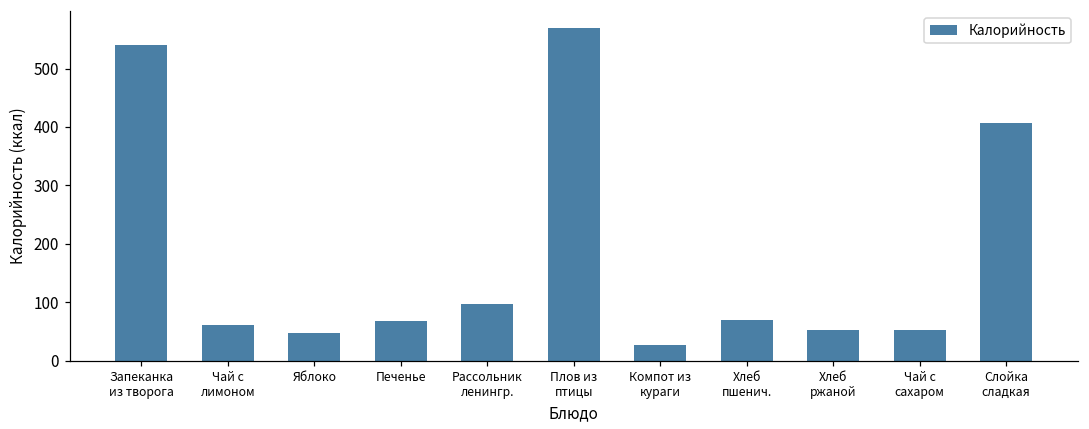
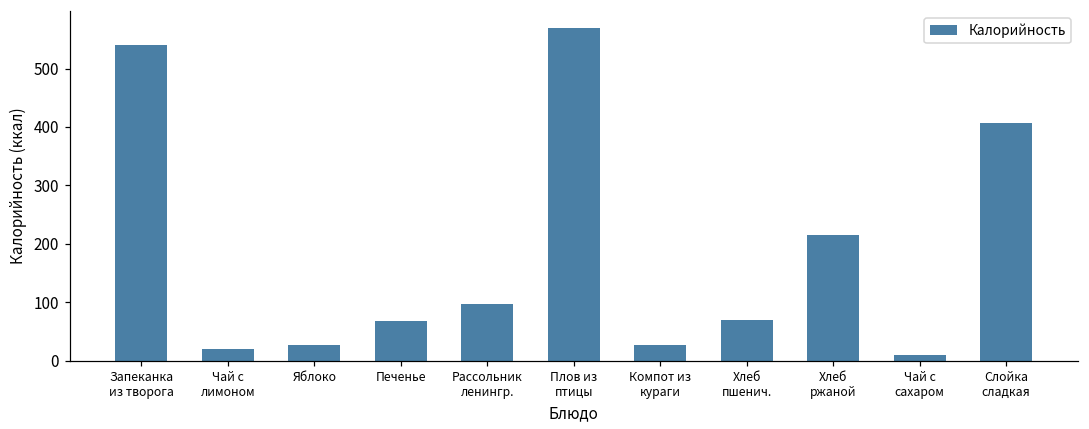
  {
    "Запеканка из творога": 540,
-   "Чай с лимоном": 60,
-   "Яблоко": 50,
+   "Чай с лимоном": 20,
+   "Яблоко": 30,
    "Печенье": 70,
    "Рассольник ленингр.": 100,
    "Плов из птицы": 570,
    "Компот из кураги": 30,
    "Хлеб пшенич.": 70,
-   "Хлеб ржаной": 50,
-   "Чай с сахаром": 50,
+   "Хлеб ржаной": 220,
+   "Чай с сахаром": 10,
    "Слойка сладкая": 410
  }
